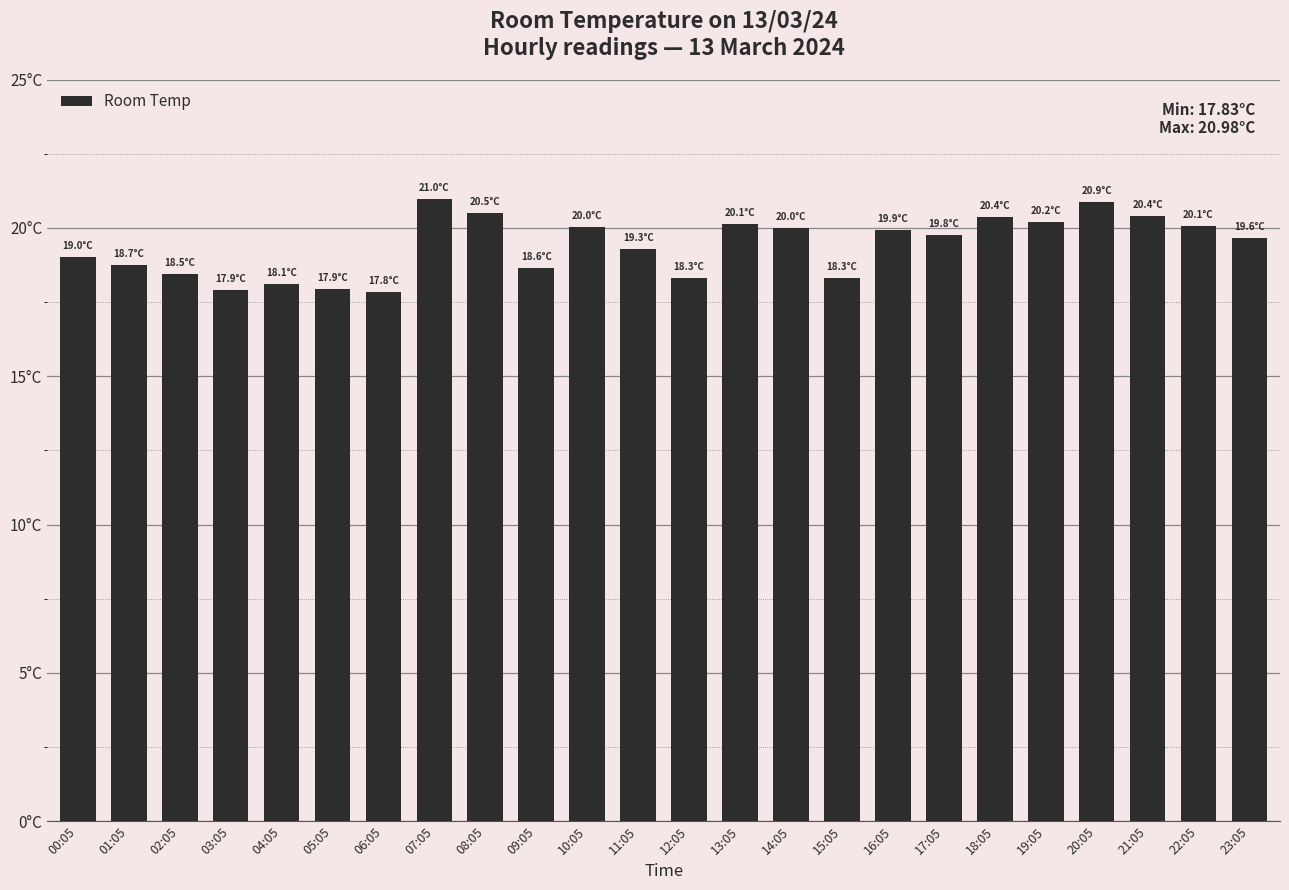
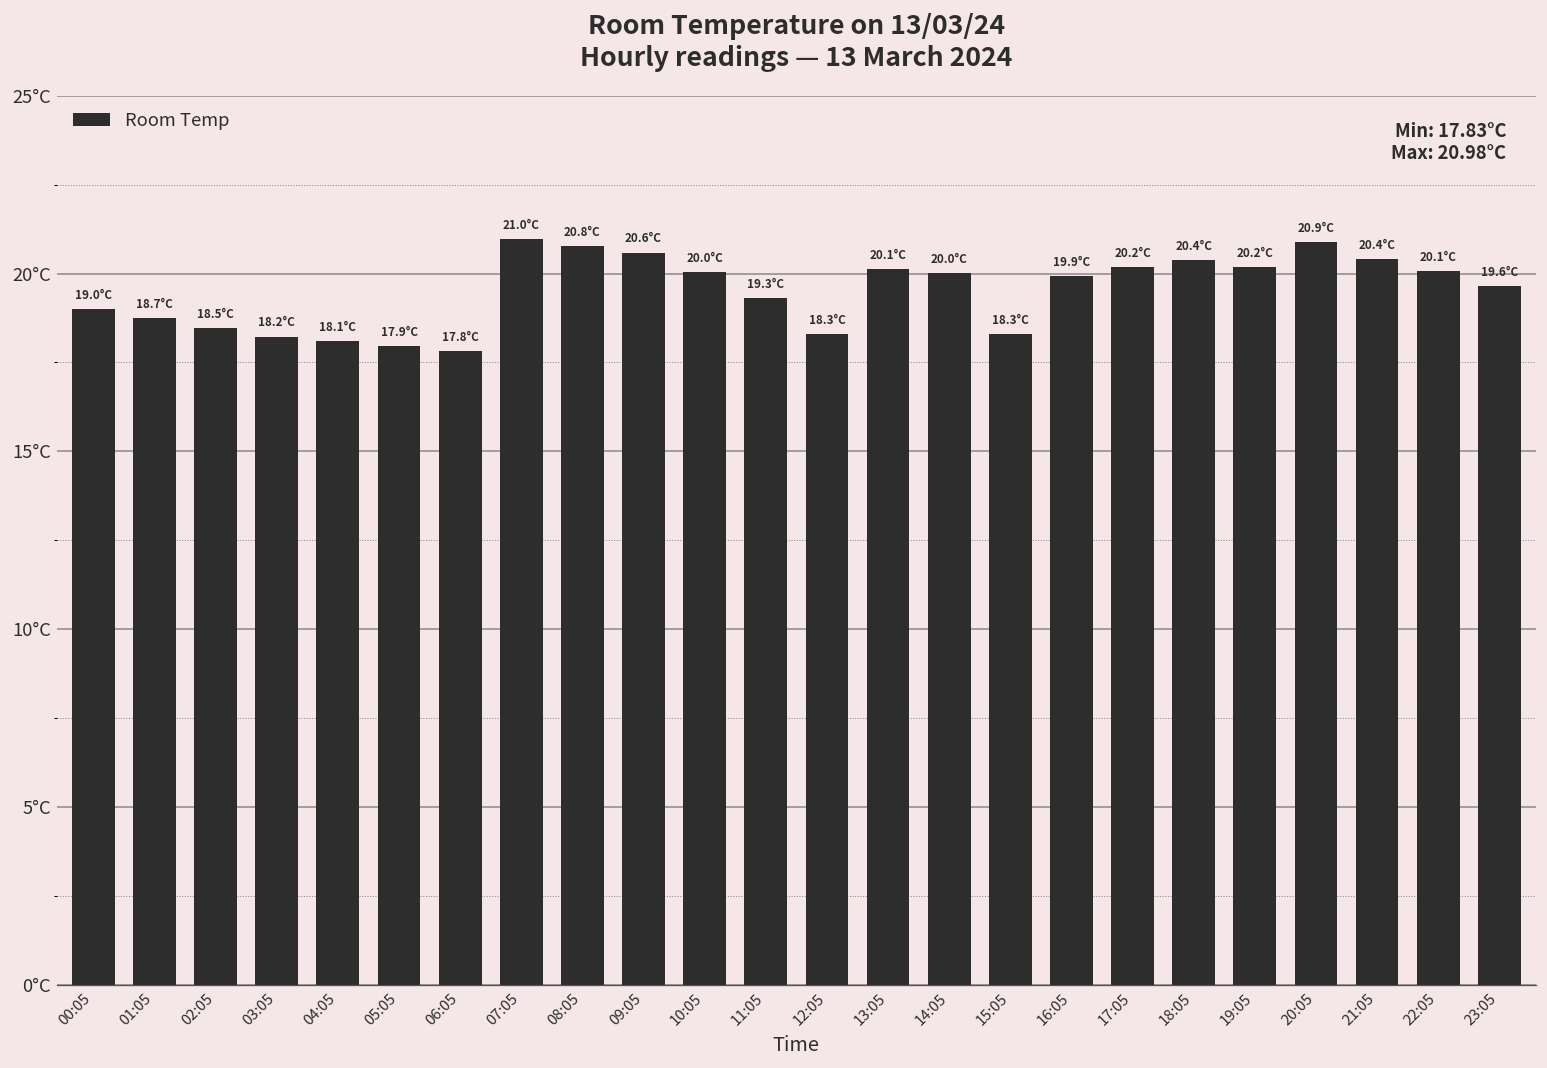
  {
    "00:05": "19.0°C",
    "01:05": "18.7°C",
    "02:05": "18.5°C",
-   "03:05": "17.9°C",
+   "03:05": "18.2°C",
    "04:05": "18.1°C",
    "05:05": "17.9°C",
    "06:05": "17.8°C",
    "07:05": "21.0°C",
-   "08:05": "20.5°C",
-   "09:05": "18.6°C",
+   "08:05": "20.8°C",
+   "09:05": "20.6°C",
    "10:05": "20.0°C",
    "11:05": "19.3°C",
    "12:05": "18.3°C",
    "13:05": "20.1°C",
    "14:05": "20.0°C",
    "15:05": "18.3°C",
    "16:05": "19.9°C",
-   "17:05": "19.8°C",
+   "17:05": "20.2°C",
    "18:05": "20.4°C",
    "19:05": "20.2°C",
    "20:05": "20.9°C",
    "21:05": "20.4°C",
    "22:05": "20.1°C",
    "23:05": "19.6°C"
  }
